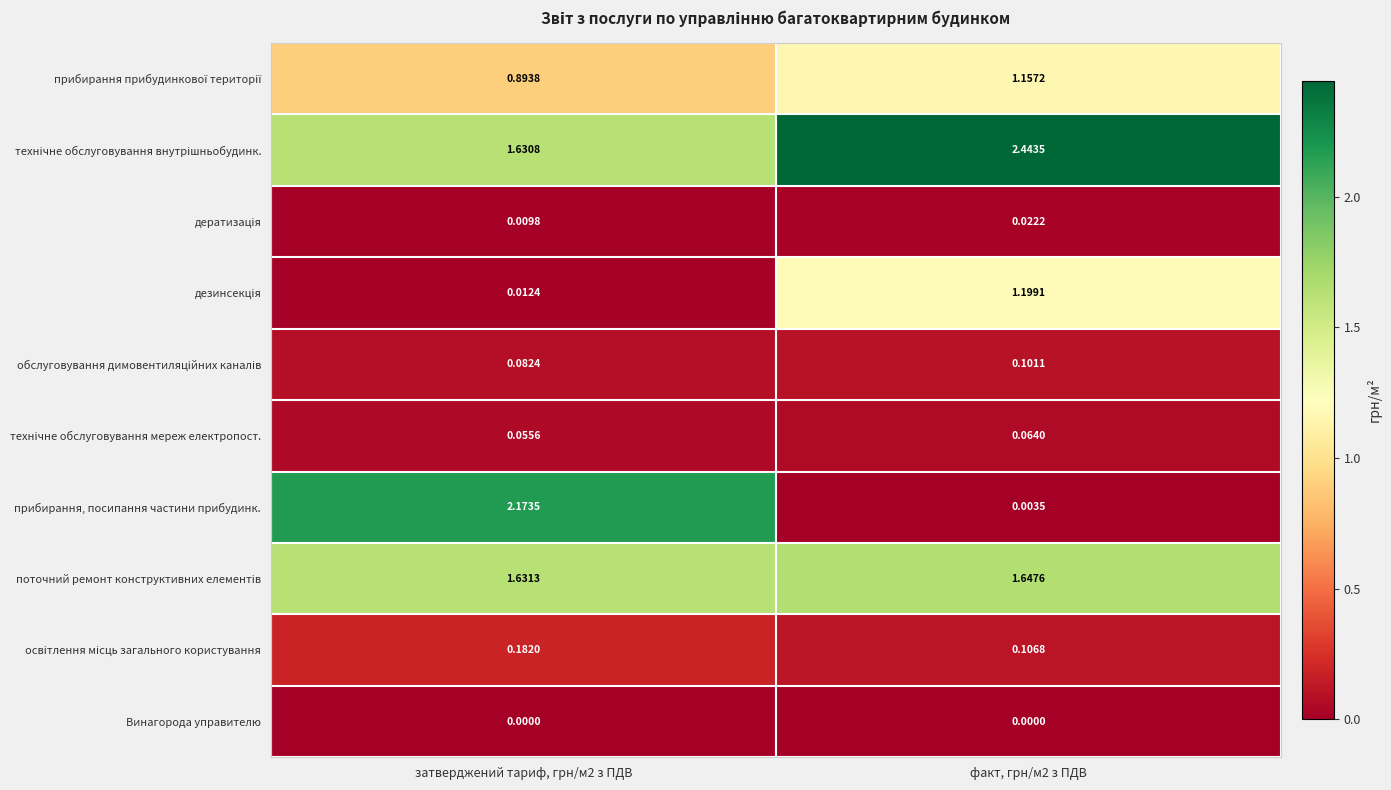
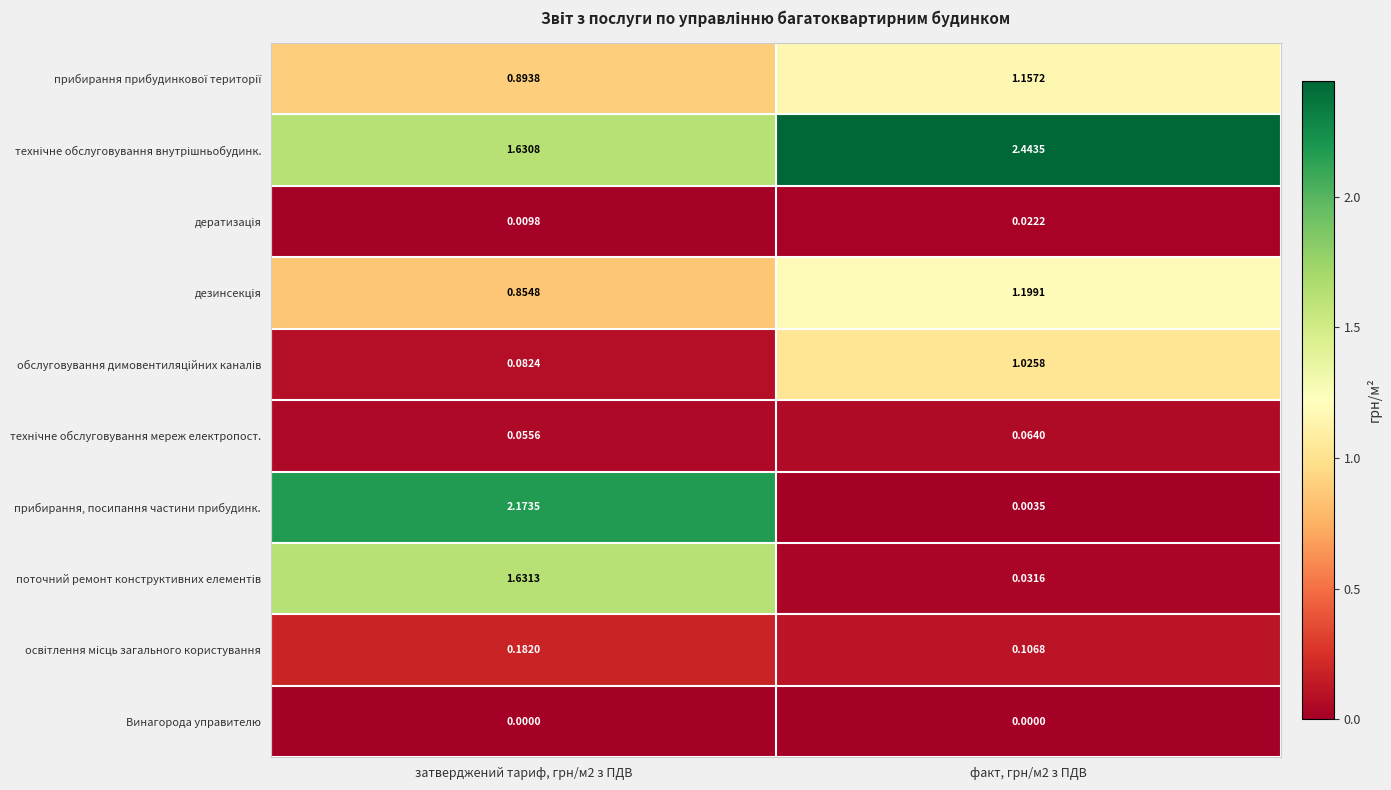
  {
    "прибирання прибудинкової території": {
      "затверджений тариф, грн/м2 з ПДВ": 0.8938,
      "факт, грн/м2 з ПДВ": 1.1572
    },
    "технічне обслуговування внутрішньобудинк.": {
      "затверджений тариф, грн/м2 з ПДВ": 1.6308,
      "факт, грн/м2 з ПДВ": 2.4435
    },
    "дератизація": {
      "затверджений тариф, грн/м2 з ПДВ": 0.0098,
      "факт, грн/м2 з ПДВ": 0.0222
    },
    "дезинсекція": {
-     "затверджений тариф, грн/м2 з ПДВ": 0.0124,
+     "затверджений тариф, грн/м2 з ПДВ": 0.8548,
      "факт, грн/м2 з ПДВ": 1.1991
    },
    "обслуговування димовентиляційних каналів": {
      "затверджений тариф, грн/м2 з ПДВ": 0.0824,
-     "факт, грн/м2 з ПДВ": 0.1011
+     "факт, грн/м2 з ПДВ": 1.0258
    },
    "технічне обслуговування мереж електропост.": {
      "затверджений тариф, грн/м2 з ПДВ": 0.0556,
      "факт, грн/м2 з ПДВ": 0.0640
    },
    "прибирання, посипання частини прибудинк.": {
      "затверджений тариф, грн/м2 з ПДВ": 2.1735,
      "факт, грн/м2 з ПДВ": 0.0035
    },
    "поточний ремонт конструктивних елементів": {
      "затверджений тариф, грн/м2 з ПДВ": 1.6313,
-     "факт, грн/м2 з ПДВ": 1.6476
+     "факт, грн/м2 з ПДВ": 0.0316
    },
    "освітлення місць загального користування": {
      "затверджений тариф, грн/м2 з ПДВ": 0.1820,
      "факт, грн/м2 з ПДВ": 0.1068
    },
    "Винагорода управителю": {
      "затверджений тариф, грн/м2 з ПДВ": 0.0000,
      "факт, грн/м2 з ПДВ": 0.0000
    }
  }
